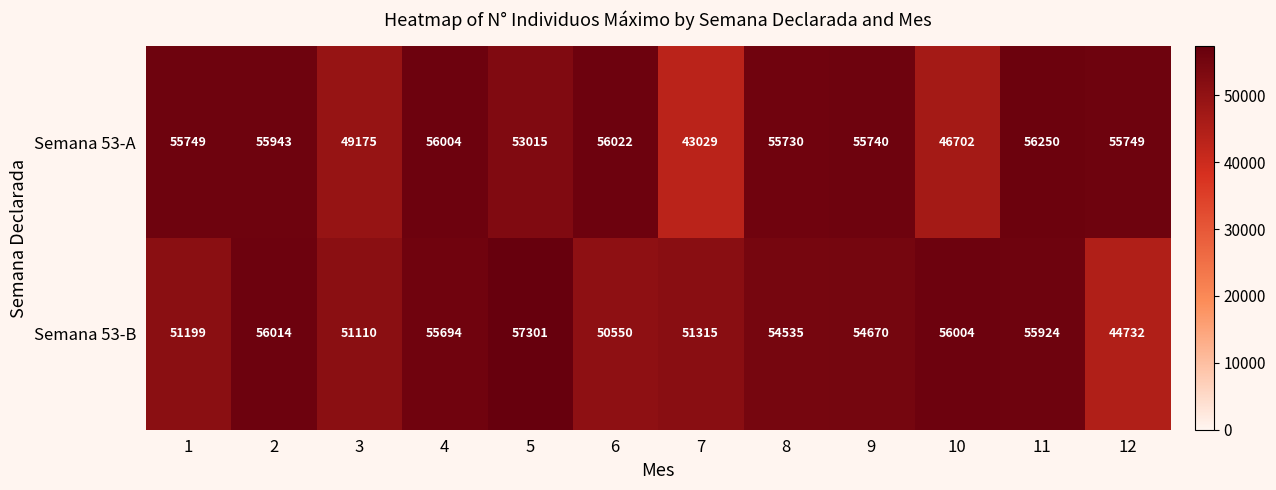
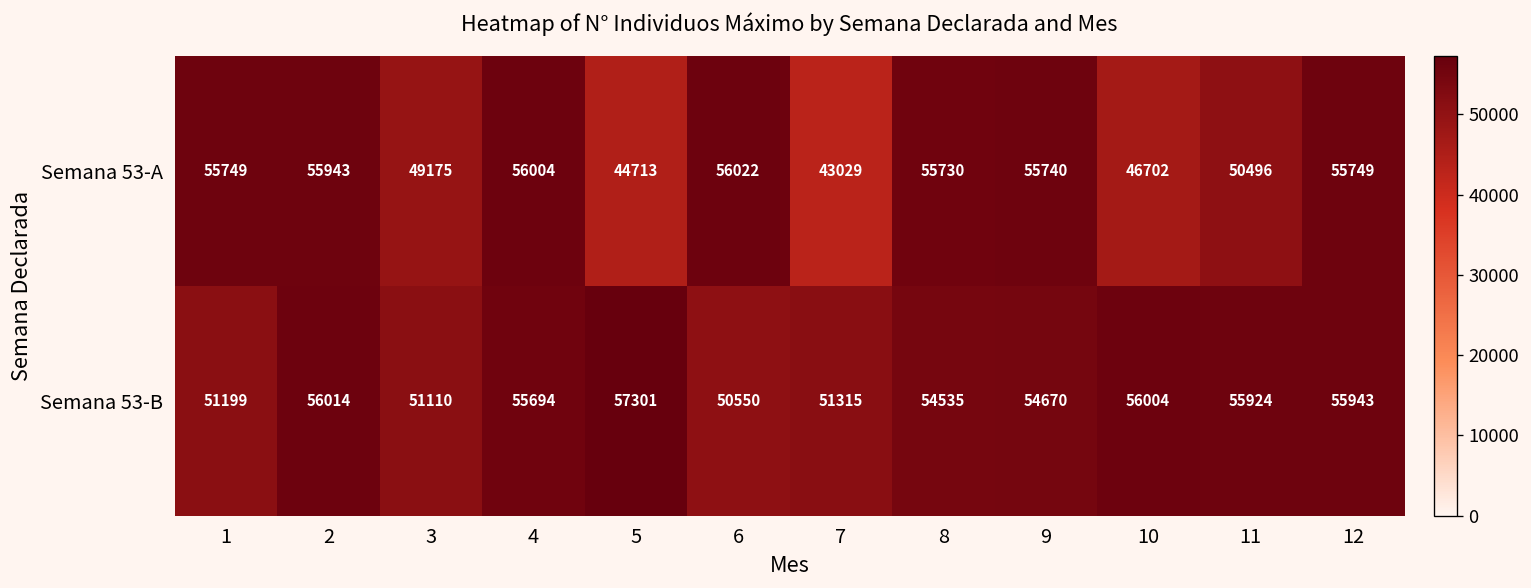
  {
    "Semana 53-A": {
      "1": 55749,
      "2": 55943,
      "3": 49175,
      "4": 56004,
-     "5": 53015,
+     "5": 44713,
      "6": 56022,
      "7": 43029,
      "8": 55730,
      "9": 55740,
      "10": 46702,
-     "11": 56250,
+     "11": 50496,
      "12": 55749
    },
    "Semana 53-B": {
      "1": 51199,
      "2": 56014,
      "3": 51110,
      "4": 55694,
      "5": 57301,
      "6": 50550,
      "7": 51315,
      "8": 54535,
      "9": 54670,
      "10": 56004,
      "11": 55924,
-     "12": 44732
+     "12": 55943
    }
  }
